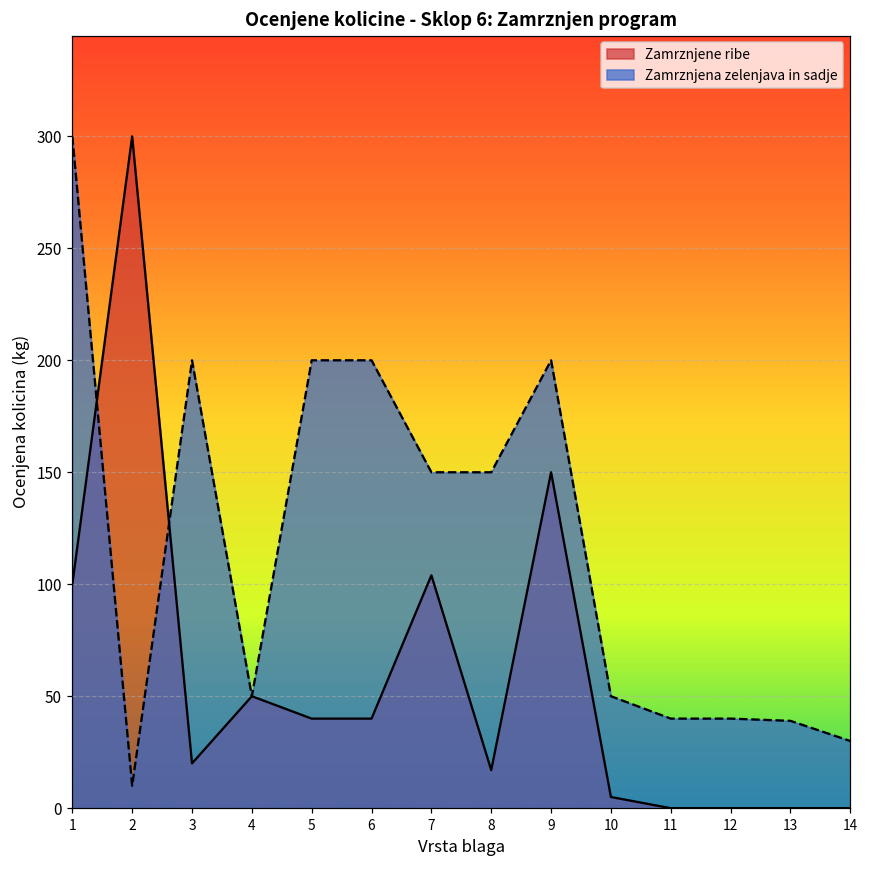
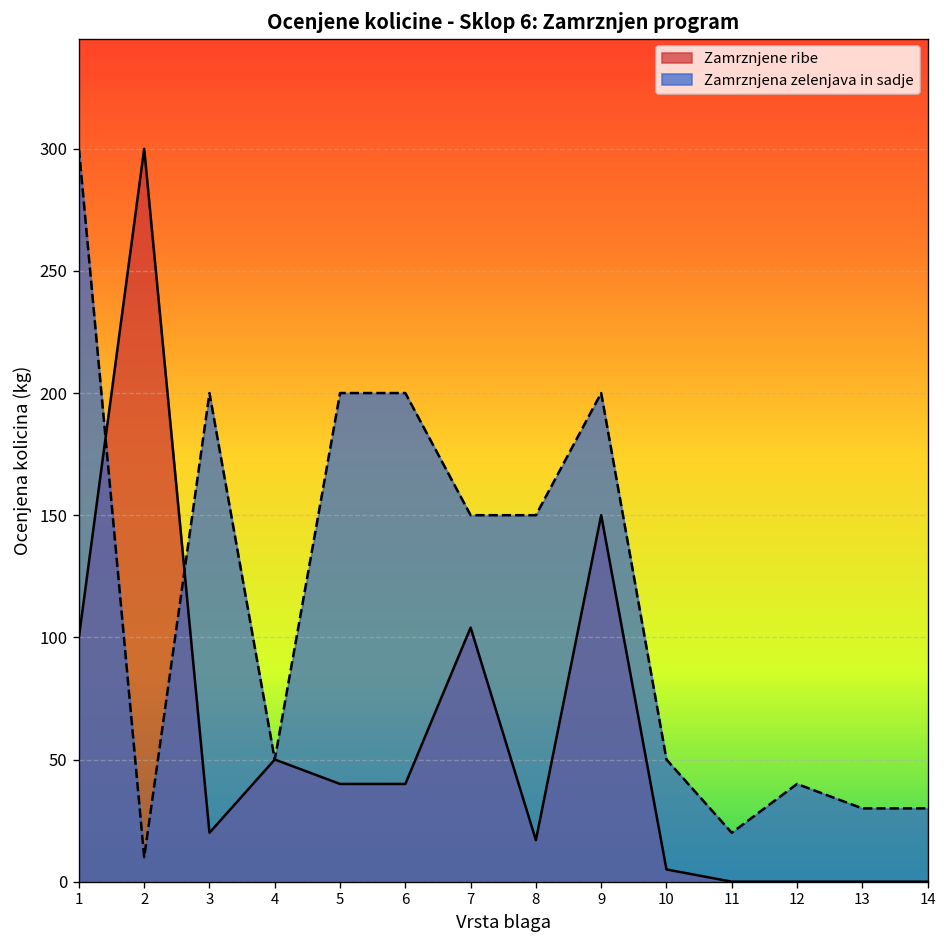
  {
    "Zamrznjene ribe": {
      "1": 100,
      "2": 300,
      "3": 20,
      "5": 40,
      "6": 40,
      "7": 104,
      "8": 17,
      "9": 150,
      "10": 5,
      "11": 0,
      "12": 0,
      "13": 0,
      "14": 0
    },
    "Zamrznjena zelenjava in sadje": {
      "1": 300,
      "2": 10,
      "3": 200,
      "5": 200,
      "6": 200,
      "7": 150,
      "8": 150,
      "9": 200,
      "10": 50,
-     "11": 40,
+     "11": 20,
      "12": 40,
-     "13": 39,
+     "13": 30,
      "14": 30
    }
  }
